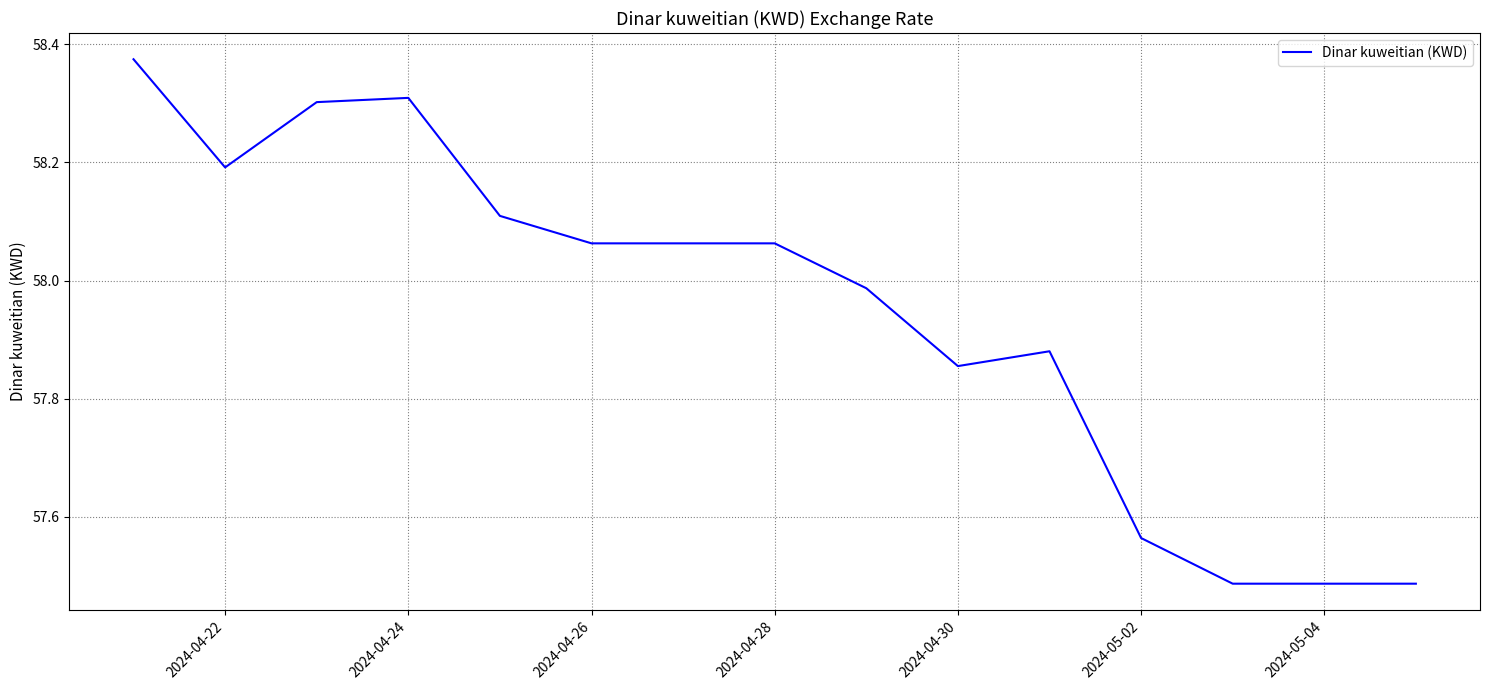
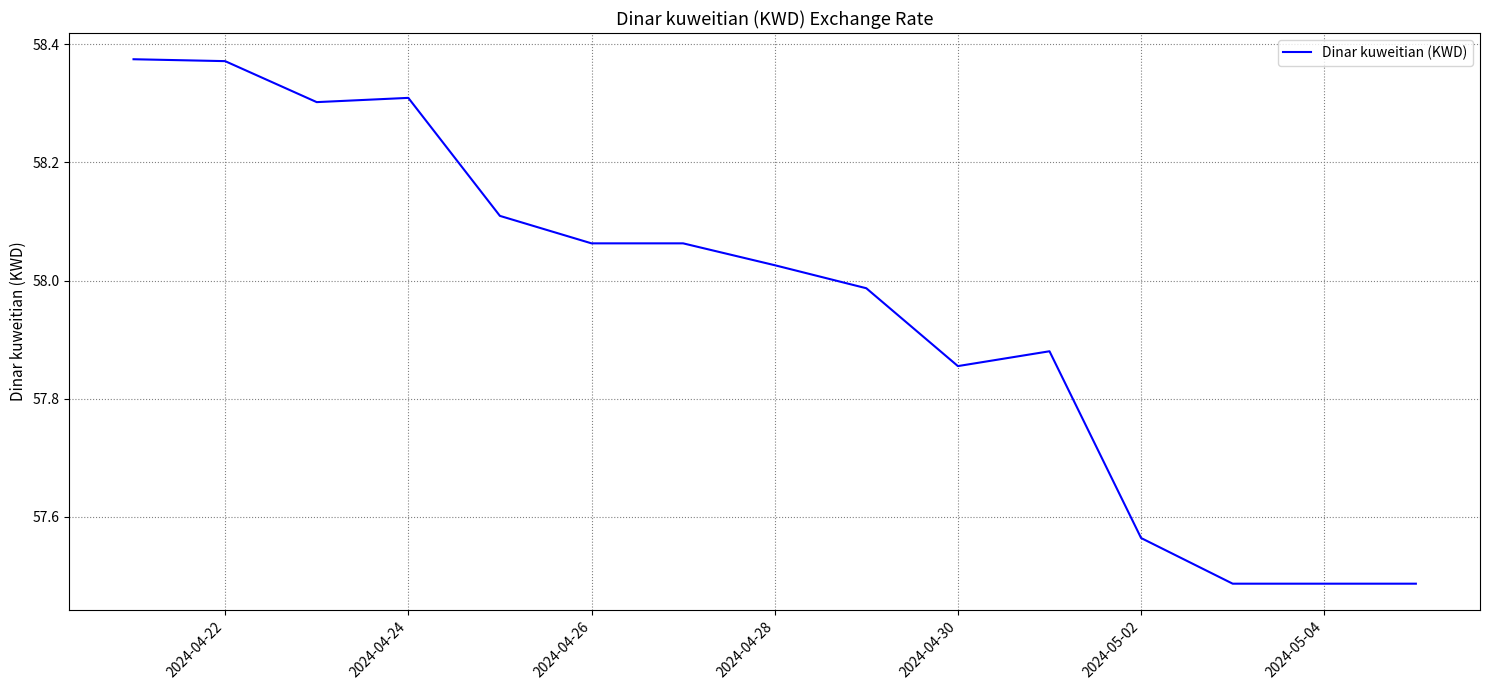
  {
-   "2024-04-22": 58.19,
+   "2024-04-22": 58.37,
    "2024-04-24": 58.31,
    "2024-04-26": 58.06,
-   "2024-04-28": 58.06,
+   "2024-04-28": 58.03,
    "2024-04-30": 57.86,
    "2024-05-02": 57.56,
    "2024-05-04": 57.49
  }
